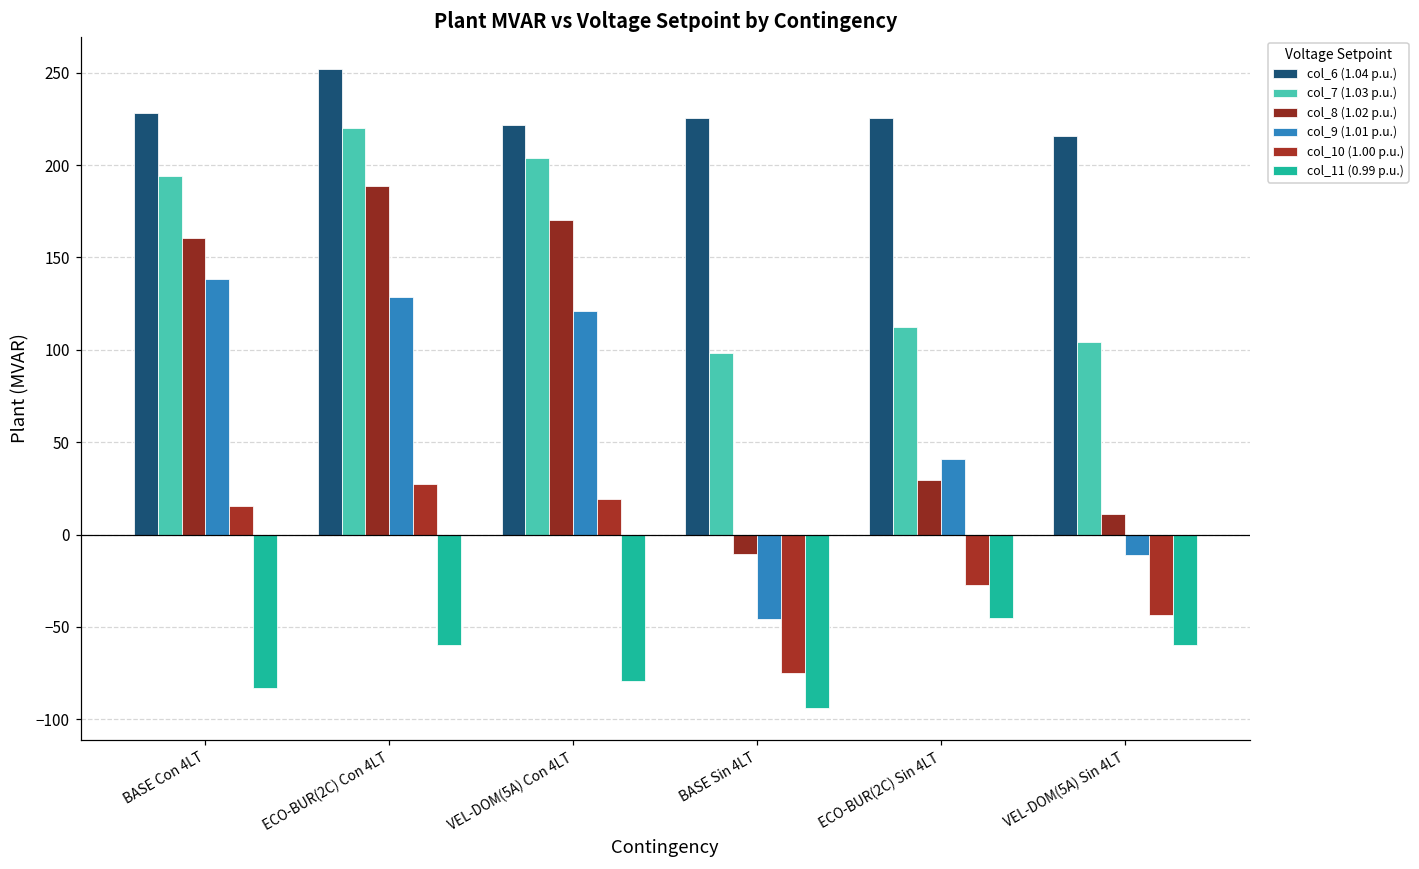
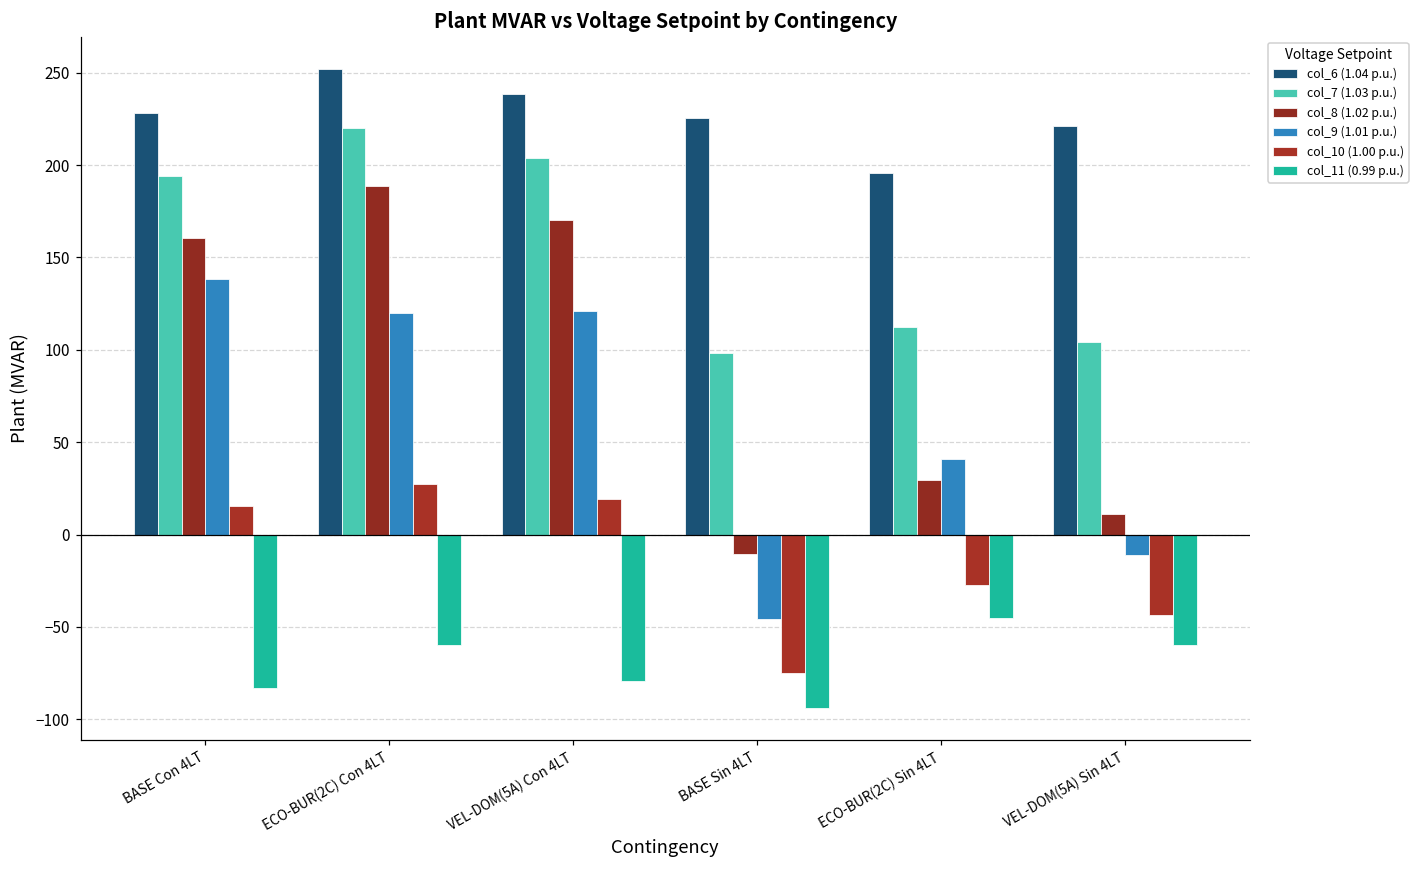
  {
    "col_6 (1.04 p.u.)": {
      "BASE Con 4LT": 228,
      "ECO-BUR(2C) Con 4LT": 252,
-     "VEL-DOM(5A) Con 4LT": 222,
+     "VEL-DOM(5A) Con 4LT": 239,
      "BASE Sin 4LT": 225,
-     "ECO-BUR(2C) Sin 4LT": 226,
-     "VEL-DOM(5A) Sin 4LT": 216
+     "ECO-BUR(2C) Sin 4LT": 196,
+     "VEL-DOM(5A) Sin 4LT": 221
    },
    "col_9 (1.01 p.u.)": {
      "BASE Con 4LT": 138,
-     "ECO-BUR(2C) Con 4LT": 129,
+     "ECO-BUR(2C) Con 4LT": 120,
      "VEL-DOM(5A) Con 4LT": 121,
      "BASE Sin 4LT": -46,
      "ECO-BUR(2C) Sin 4LT": 41,
      "VEL-DOM(5A) Sin 4LT": -11
    }
  }
